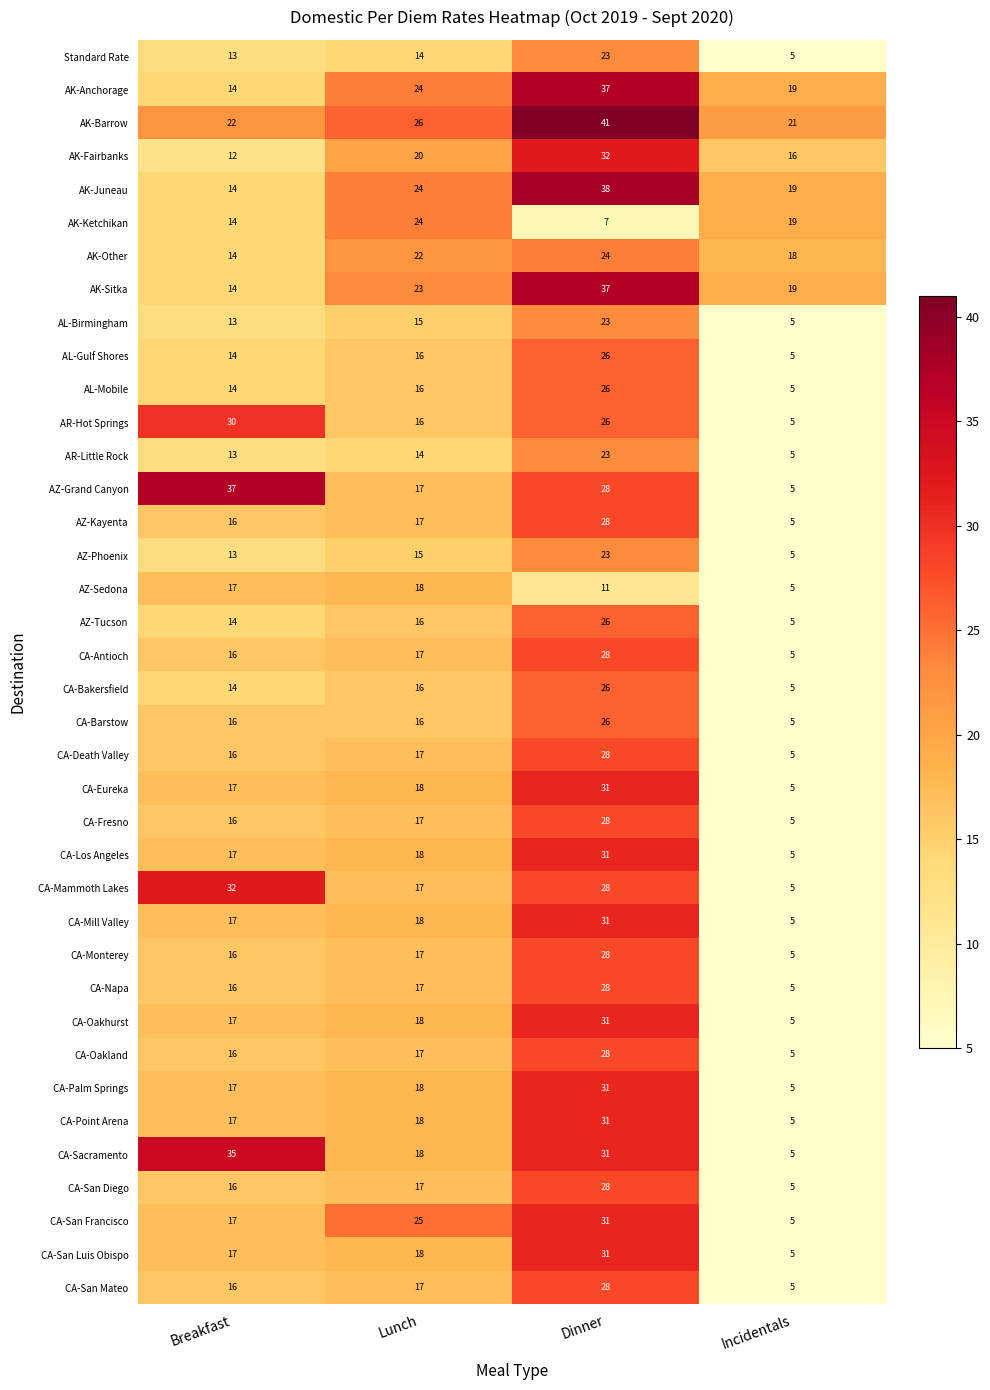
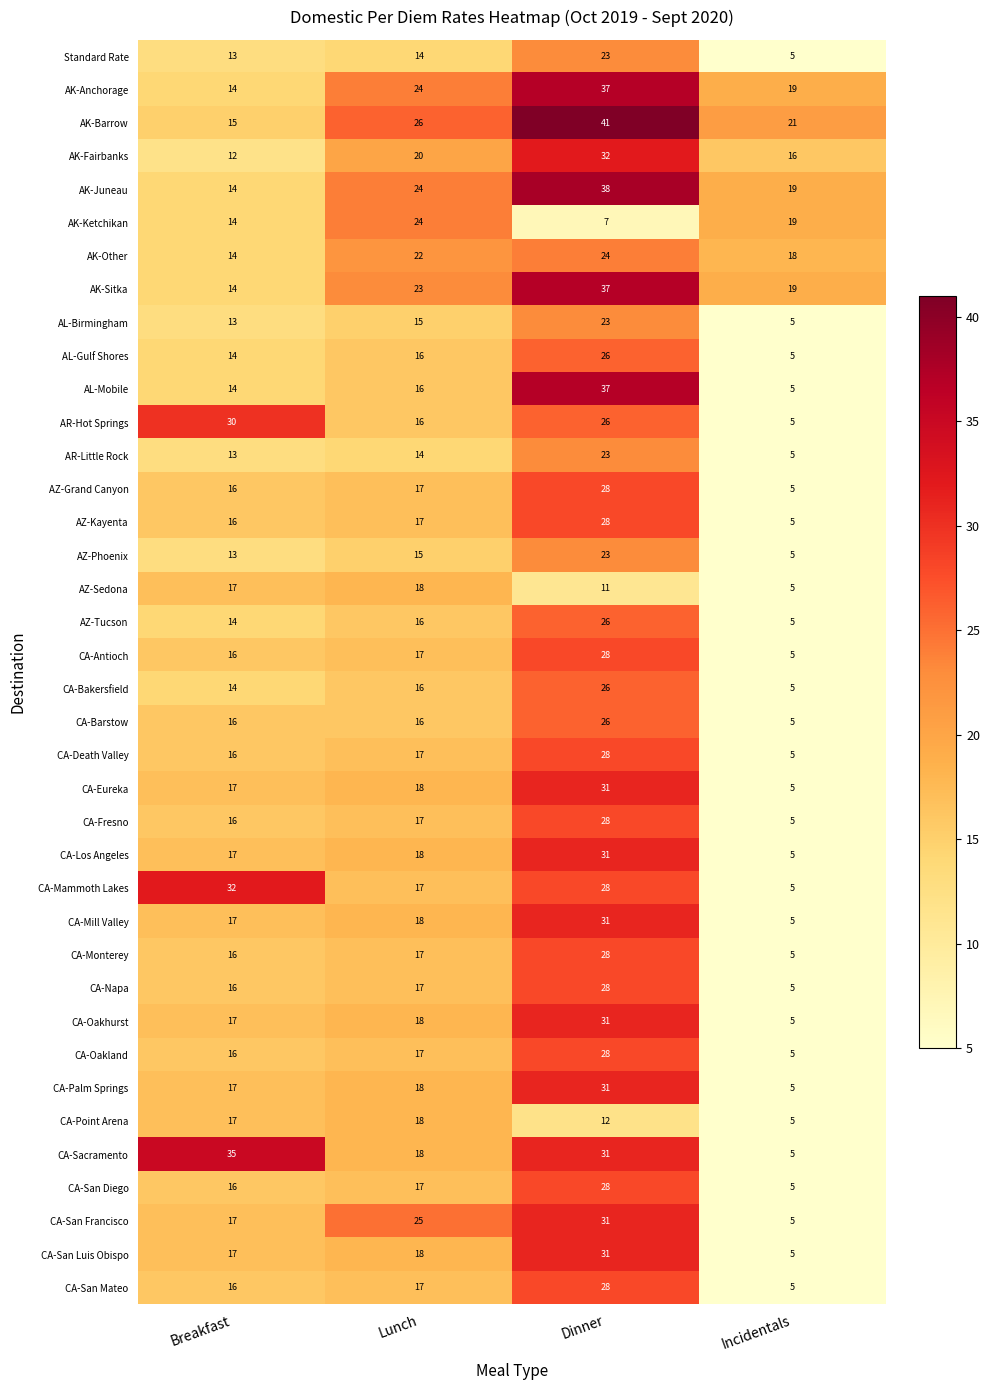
  {
    "Standard Rate": {
      "Breakfast": 13,
      "Lunch": 14,
      "Dinner": 23,
      "Incidentals": 5
    },
    "AK-Anchorage": {
      "Breakfast": 14,
      "Lunch": 24,
      "Dinner": 37,
      "Incidentals": 19
    },
    "AK-Barrow": {
-     "Breakfast": 22,
+     "Breakfast": 15,
      "Lunch": 26,
      "Dinner": 41,
      "Incidentals": 21
    },
    "AK-Fairbanks": {
      "Breakfast": 12,
      "Lunch": 20,
      "Dinner": 32,
      "Incidentals": 16
    },
    "AK-Juneau": {
      "Breakfast": 14,
      "Lunch": 24,
      "Dinner": 38,
      "Incidentals": 19
    },
    "AK-Ketchikan": {
      "Breakfast": 14,
      "Lunch": 24,
      "Dinner": 7,
      "Incidentals": 19
    },
    "AK-Other": {
      "Breakfast": 14,
      "Lunch": 22,
      "Dinner": 24,
      "Incidentals": 18
    },
    "AK-Sitka": {
      "Breakfast": 14,
      "Lunch": 23,
      "Dinner": 37,
      "Incidentals": 19
    },
    "AL-Birmingham": {
      "Breakfast": 13,
      "Lunch": 15,
      "Dinner": 23,
      "Incidentals": 5
    },
    "AL-Gulf Shores": {
      "Breakfast": 14,
      "Lunch": 16,
      "Dinner": 26,
      "Incidentals": 5
    },
    "AL-Mobile": {
      "Breakfast": 14,
      "Lunch": 16,
-     "Dinner": 26,
+     "Dinner": 37,
      "Incidentals": 5
    },
    "AR-Hot Springs": {
      "Breakfast": 30,
      "Lunch": 16,
      "Dinner": 26,
      "Incidentals": 5
    },
    "AR-Little Rock": {
      "Breakfast": 13,
      "Lunch": 14,
      "Dinner": 23,
      "Incidentals": 5
    },
    "AZ-Grand Canyon": {
-     "Breakfast": 37,
+     "Breakfast": 16,
      "Lunch": 17,
      "Dinner": 28,
      "Incidentals": 5
    },
    "AZ-Kayenta": {
      "Breakfast": 16,
      "Lunch": 17,
      "Dinner": 28,
      "Incidentals": 5
    },
    "AZ-Phoenix": {
      "Breakfast": 13,
      "Lunch": 15,
      "Dinner": 23,
      "Incidentals": 5
    },
    "AZ-Sedona": {
      "Breakfast": 17,
      "Lunch": 18,
      "Dinner": 11,
      "Incidentals": 5
    },
    "AZ-Tucson": {
      "Breakfast": 14,
      "Lunch": 16,
      "Dinner": 26,
      "Incidentals": 5
    },
    "CA-Antioch": {
      "Breakfast": 16,
      "Lunch": 17,
      "Dinner": 28,
      "Incidentals": 5
    },
    "CA-Bakersfield": {
      "Breakfast": 14,
      "Lunch": 16,
      "Dinner": 26,
      "Incidentals": 5
    },
    "CA-Barstow": {
      "Breakfast": 16,
      "Lunch": 16,
      "Dinner": 26,
      "Incidentals": 5
    },
    "CA-Death Valley": {
      "Breakfast": 16,
      "Lunch": 17,
      "Dinner": 28,
      "Incidentals": 5
    },
    "CA-Eureka": {
      "Breakfast": 17,
      "Lunch": 18,
      "Dinner": 31,
      "Incidentals": 5
    },
    "CA-Fresno": {
      "Breakfast": 16,
      "Lunch": 17,
      "Dinner": 28,
      "Incidentals": 5
    },
    "CA-Los Angeles": {
      "Breakfast": 17,
      "Lunch": 18,
      "Dinner": 31,
      "Incidentals": 5
    },
    "CA-Mammoth Lakes": {
      "Breakfast": 32,
      "Lunch": 17,
      "Dinner": 28,
      "Incidentals": 5
    },
    "CA-Mill Valley": {
      "Breakfast": 17,
      "Lunch": 18,
      "Dinner": 31,
      "Incidentals": 5
    },
    "CA-Monterey": {
      "Breakfast": 16,
      "Lunch": 17,
      "Dinner": 28,
      "Incidentals": 5
    },
    "CA-Napa": {
      "Breakfast": 16,
      "Lunch": 17,
      "Dinner": 28,
      "Incidentals": 5
    },
    "CA-Oakhurst": {
      "Breakfast": 17,
      "Lunch": 18,
      "Dinner": 31,
      "Incidentals": 5
    },
    "CA-Oakland": {
      "Breakfast": 16,
      "Lunch": 17,
      "Dinner": 28,
      "Incidentals": 5
    },
    "CA-Palm Springs": {
      "Breakfast": 17,
      "Lunch": 18,
      "Dinner": 31,
      "Incidentals": 5
    },
    "CA-Point Arena": {
      "Breakfast": 17,
      "Lunch": 18,
-     "Dinner": 31,
+     "Dinner": 12,
      "Incidentals": 5
    },
    "CA-Sacramento": {
      "Breakfast": 35,
      "Lunch": 18,
      "Dinner": 31,
      "Incidentals": 5
    },
    "CA-San Diego": {
      "Breakfast": 16,
      "Lunch": 17,
      "Dinner": 28,
      "Incidentals": 5
    },
    "CA-San Francisco": {
      "Breakfast": 17,
      "Lunch": 25,
      "Dinner": 31,
      "Incidentals": 5
    },
    "CA-San Luis Obispo": {
      "Breakfast": 17,
      "Lunch": 18,
      "Dinner": 31,
      "Incidentals": 5
    },
    "CA-San Mateo": {
      "Breakfast": 16,
      "Lunch": 17,
      "Dinner": 28,
      "Incidentals": 5
    }
  }
